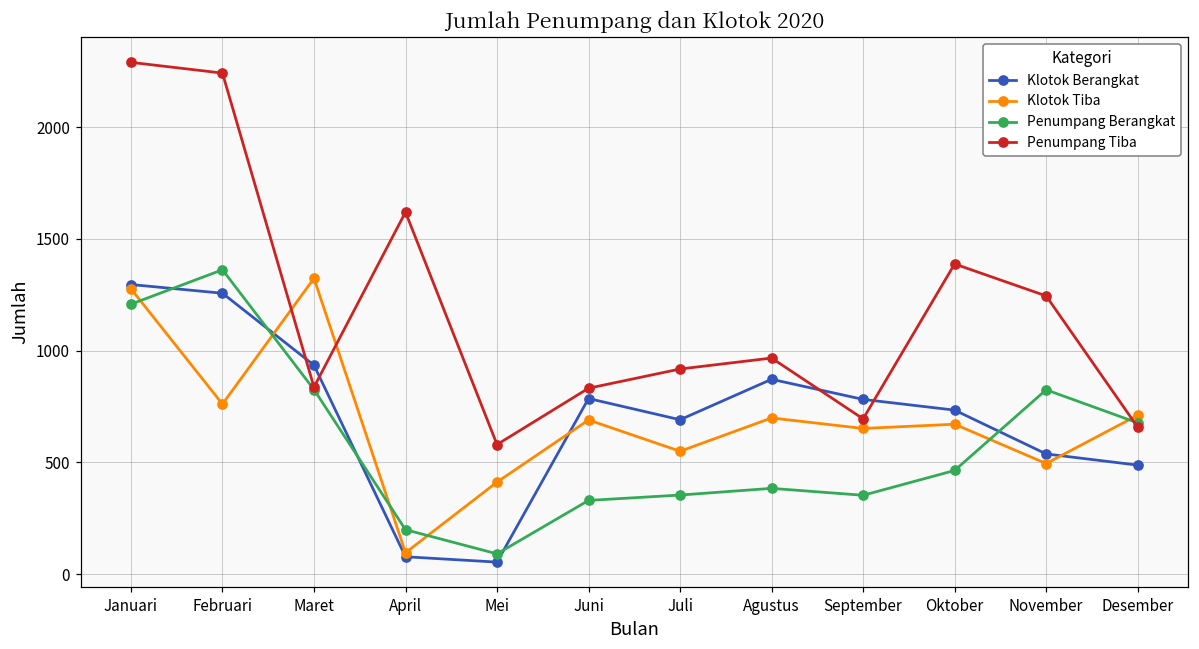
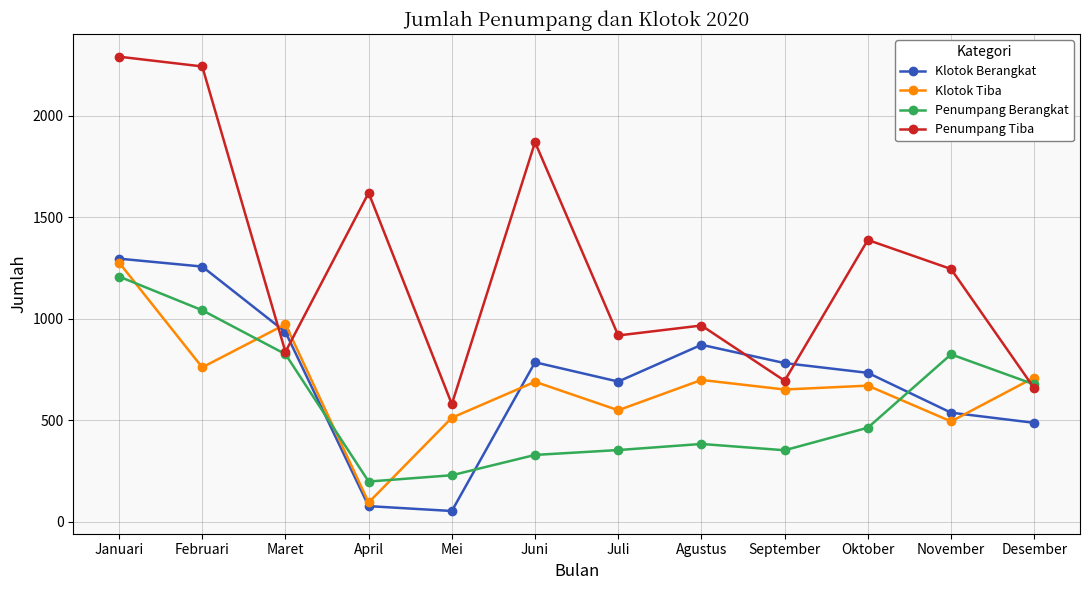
  {
    "Klotok Berangkat": {
      "Januari": 1300,
      "Februari": 1260,
      "Maret": 940,
      "April": 80,
      "Mei": 50,
      "Juni": 790,
      "Juli": 690,
      "Agustus": 870,
      "September": 780,
      "Oktober": 730,
      "November": 540,
      "Desember": 490
    },
    "Klotok Tiba": {
      "Januari": 1280,
      "Februari": 760,
-     "Maret": 1320,
+     "Maret": 970,
      "April": 100,
-     "Mei": 410,
+     "Mei": 510,
      "Juni": 690,
      "Juli": 550,
      "Agustus": 700,
      "September": 650,
      "Oktober": 670,
      "November": 500,
      "Desember": 710
    },
    "Penumpang Berangkat": {
      "Januari": 1210,
-     "Februari": 1360,
+     "Februari": 1040,
      "April": 200,
-     "Mei": 90,
+     "Mei": 230,
      "Juni": 330,
      "Juli": 350,
      "Agustus": 380,
      "September": 350,
      "Oktober": 460,
      "November": 830,
      "Desember": 680
    },
    "Penumpang Tiba": {
      "Januari": 2290,
      "Februari": 2240,
      "April": 1620,
      "Mei": 580,
-     "Juni": 830,
+     "Juni": 1870,
      "Juli": 920,
      "Agustus": 970,
      "September": 700,
      "Oktober": 1390,
      "November": 1250,
      "Desember": 660
    }
  }
